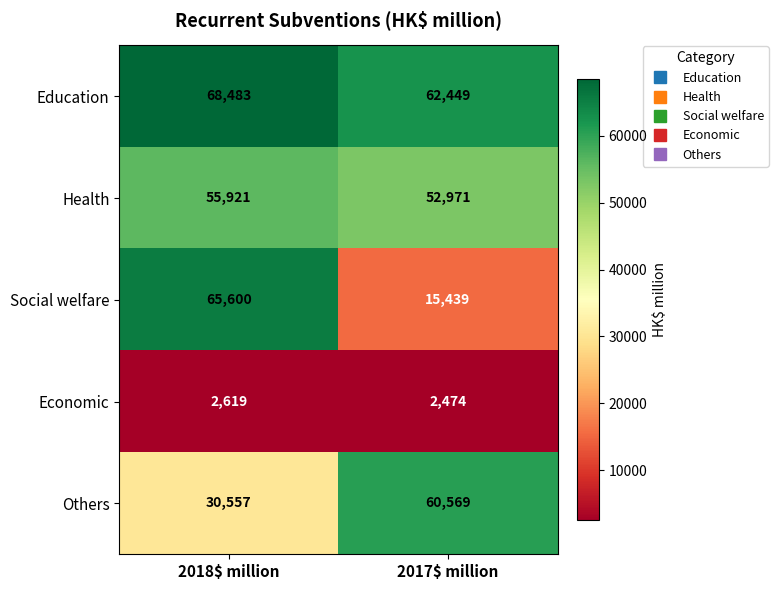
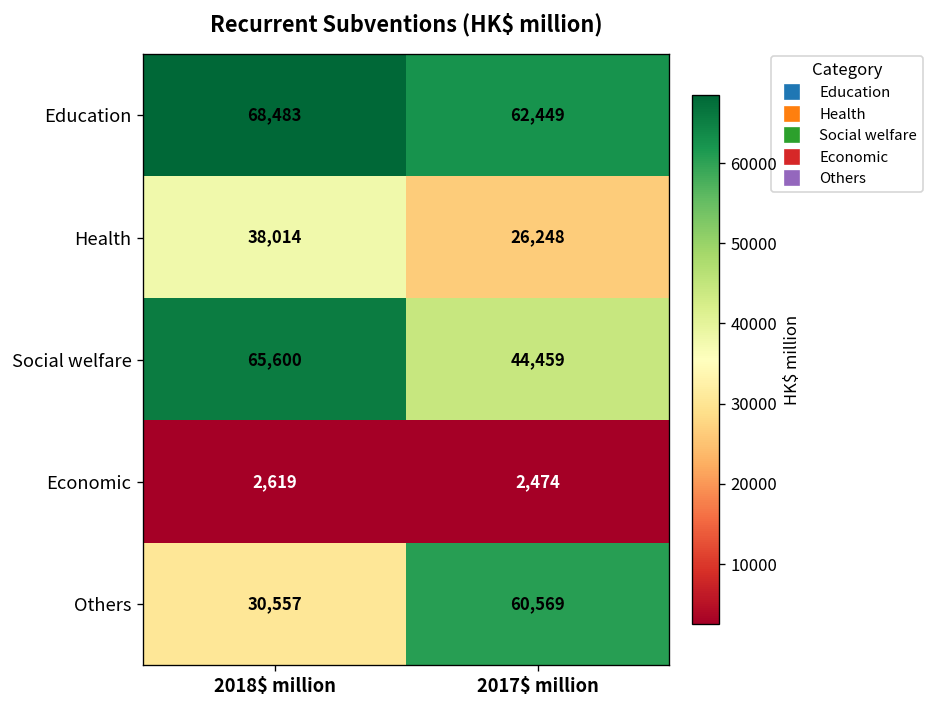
  {
    "Education": {
      "2018$ million": "68,483",
      "2017$ million": "62,449"
    },
    "Health": {
-     "2018$ million": "55,921",
-     "2017$ million": "52,971"
+     "2018$ million": "38,014",
+     "2017$ million": "26,248"
    },
    "Social welfare": {
      "2018$ million": "65,600",
-     "2017$ million": "15,439"
+     "2017$ million": "44,459"
    },
    "Economic": {
      "2018$ million": "2,619",
      "2017$ million": "2,474"
    },
    "Others": {
      "2018$ million": "30,557",
      "2017$ million": "60,569"
    }
  }
